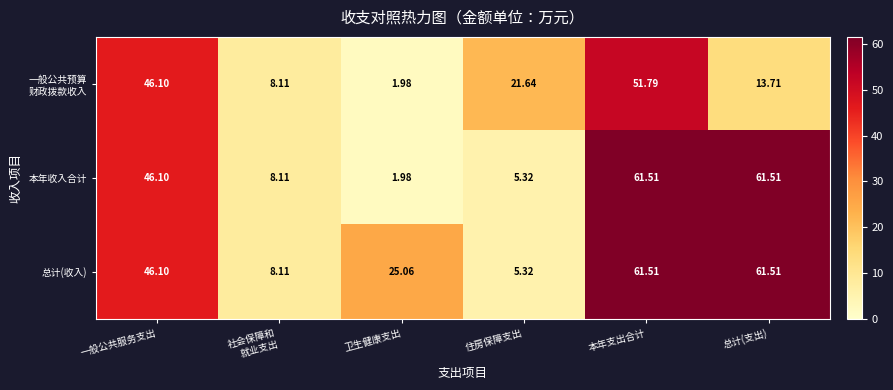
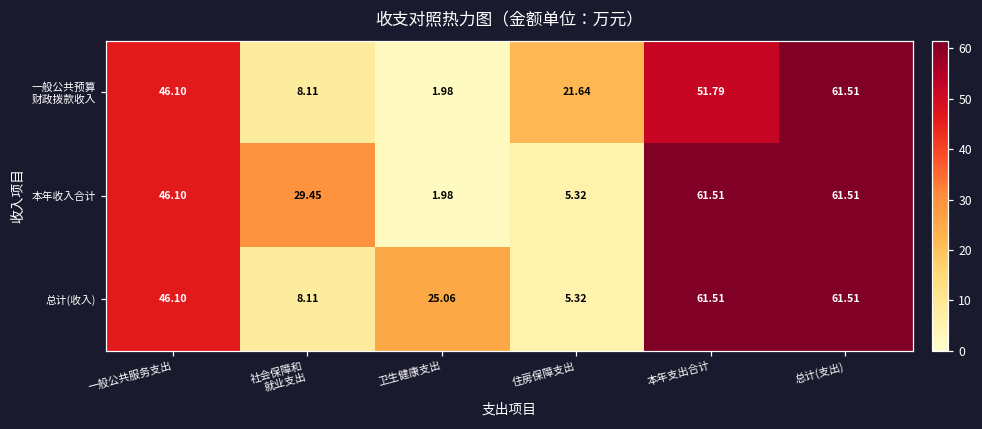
  {
    "一般公共预算 财政拨款收入": {
      "一般公共服务支出": 46.10,
      "社会保障和 就业支出": 8.11,
      "卫生健康支出": 1.98,
      "住房保障支出": 21.64,
      "本年支出合计": 51.79,
-     "总计(支出)": 13.71
+     "总计(支出)": 61.51
    },
    "本年收入合计": {
      "一般公共服务支出": 46.10,
-     "社会保障和 就业支出": 8.11,
+     "社会保障和 就业支出": 29.45,
      "卫生健康支出": 1.98,
      "住房保障支出": 5.32,
      "本年支出合计": 61.51,
      "总计(支出)": 61.51
    },
    "总计(收入)": {
      "一般公共服务支出": 46.10,
      "社会保障和 就业支出": 8.11,
      "卫生健康支出": 25.06,
      "住房保障支出": 5.32,
      "本年支出合计": 61.51,
      "总计(支出)": 61.51
    }
  }
